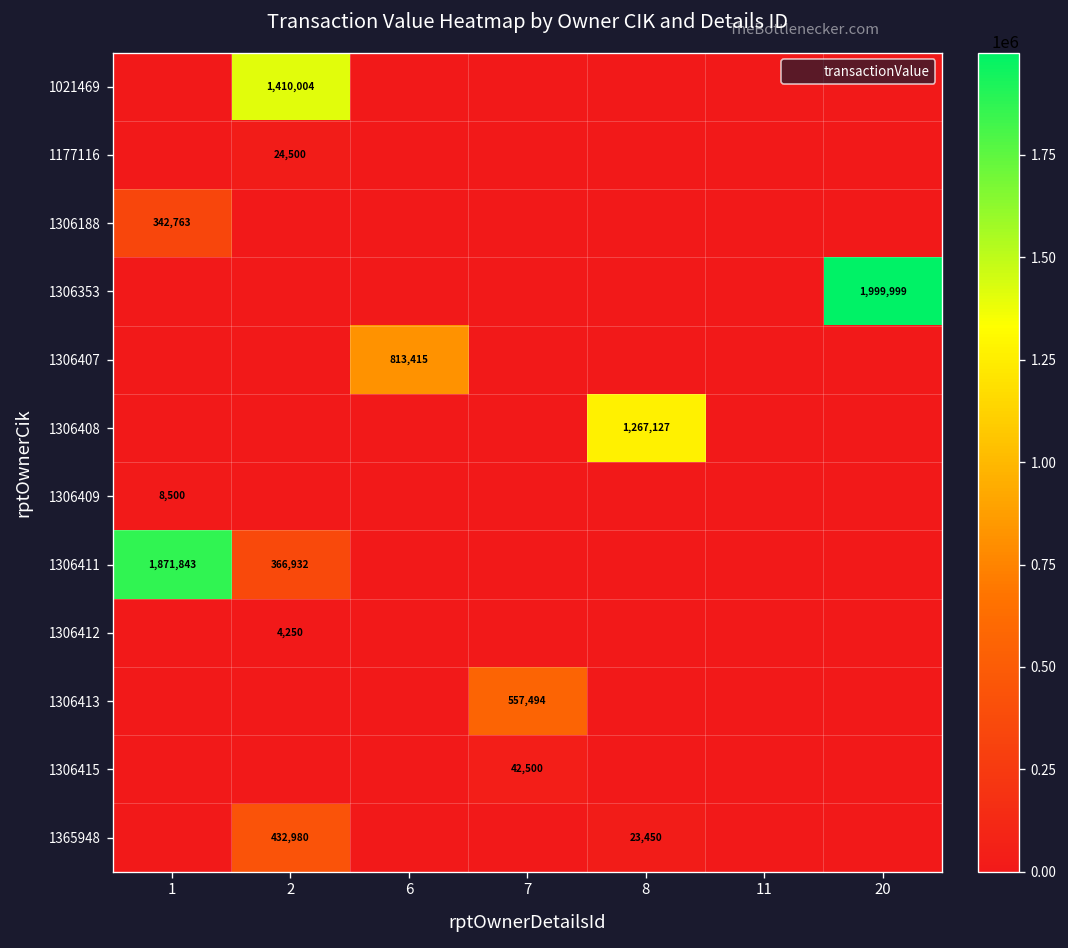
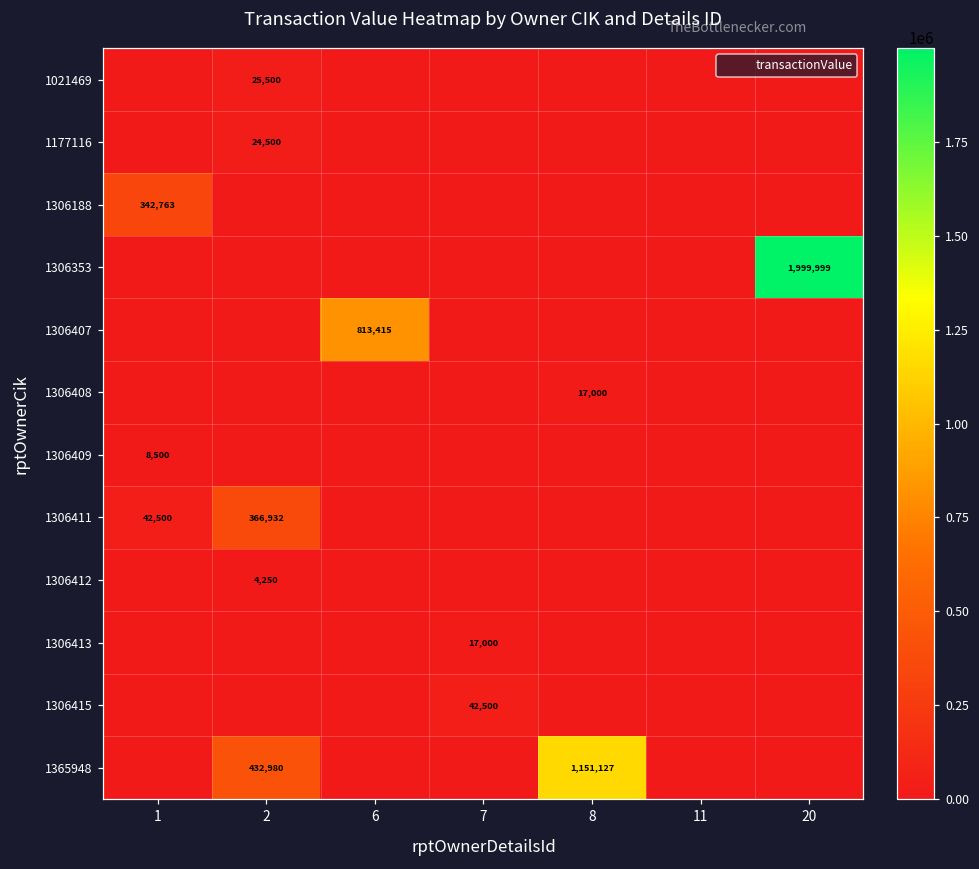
  {
    "1021469": {
-     "2": "1,410,004"
+     "2": "25,500"
    },
    "1177116": {
      "2": "24,500"
    },
    "1306188": {
      "1": "342,763"
    },
    "1306353": {
      "20": "1,999,999"
    },
    "1306407": {
      "6": "813,415"
    },
    "1306408": {
-     "8": "1,267,127"
+     "8": "17,000"
    },
    "1306409": {
      "1": "8,500"
    },
    "1306411": {
-     "1": "1,871,843",
+     "1": "42,500",
      "2": "366,932"
    },
    "1306412": {
      "2": "4,250"
    },
    "1306413": {
-     "7": "557,494"
+     "7": "17,000"
    },
    "1306415": {
      "7": "42,500"
    },
    "1365948": {
      "2": "432,980",
-     "8": "23,450"
+     "8": "1,151,127"
    }
  }
